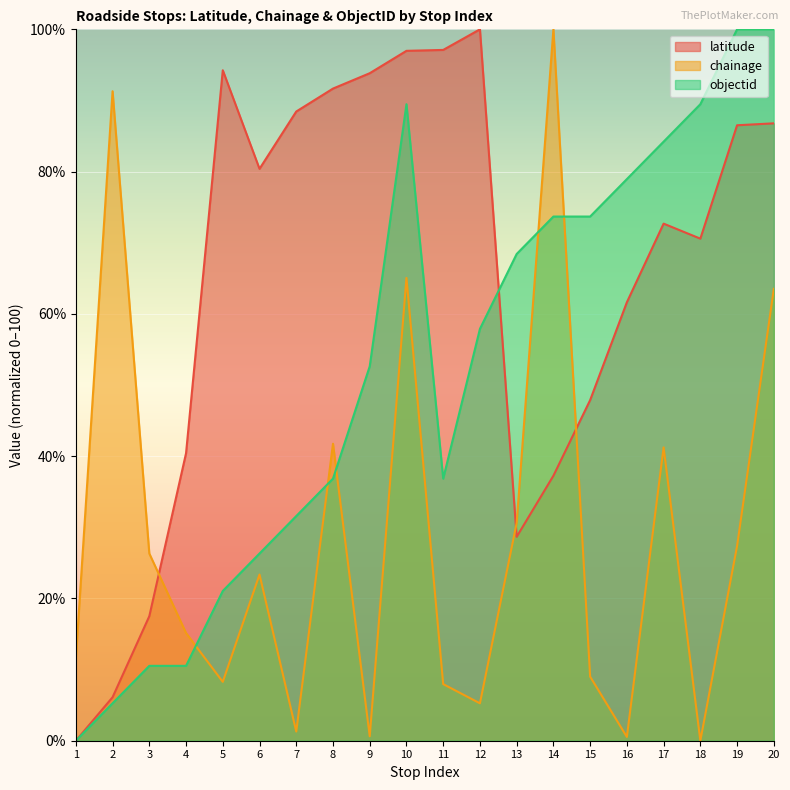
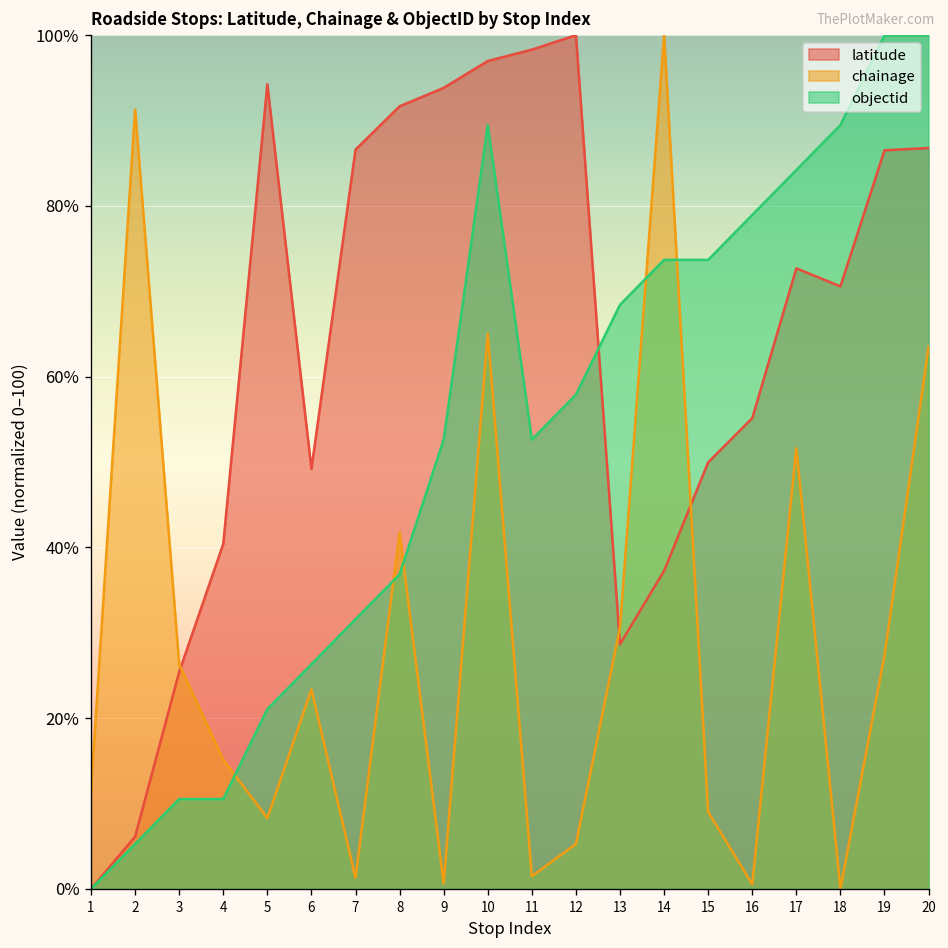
  {
    "latitude": {
      "2": "6%",
-     "3": "18%",
+     "3": "25%",
      "4": "40%",
      "5": "94%",
-     "6": "80%",
-     "7": "88%",
+     "6": "49%",
+     "7": "87%",
      "8": "92%",
      "9": "94%",
      "10": "97%",
-     "11": "97%",
+     "11": "98%",
      "12": "100%",
      "13": "29%",
      "14": "37%",
-     "15": "48%",
-     "16": "62%",
+     "15": "50%",
+     "16": "55%",
      "17": "73%",
      "18": "71%",
      "19": "87%",
      "20": "87%"
    },
    "chainage": {
      "1": "12%",
      "2": "91%",
      "3": "26%",
      "4": "15%",
      "5": "8%",
      "6": "23%",
      "7": "1%",
      "8": "42%",
      "9": "1%",
      "10": "65%",
-     "11": "8%",
+     "11": "1%",
      "12": "5%",
      "13": "31%",
      "14": "100%",
      "15": "9%",
      "16": "1%",
-     "17": "41%",
+     "17": "52%",
      "18": "0%",
      "19": "27%",
      "20": "64%"
    },
    "objectid": {
      "2": "5%",
      "3": "11%",
      "4": "11%",
      "5": "21%",
      "6": "26%",
      "7": "32%",
      "8": "37%",
      "9": "53%",
      "10": "89%",
-     "11": "37%",
+     "11": "53%",
      "12": "58%",
      "13": "68%",
      "14": "74%",
      "15": "74%",
      "16": "79%",
      "17": "84%",
      "18": "89%",
      "19": "100%",
      "20": "100%"
    }
  }
